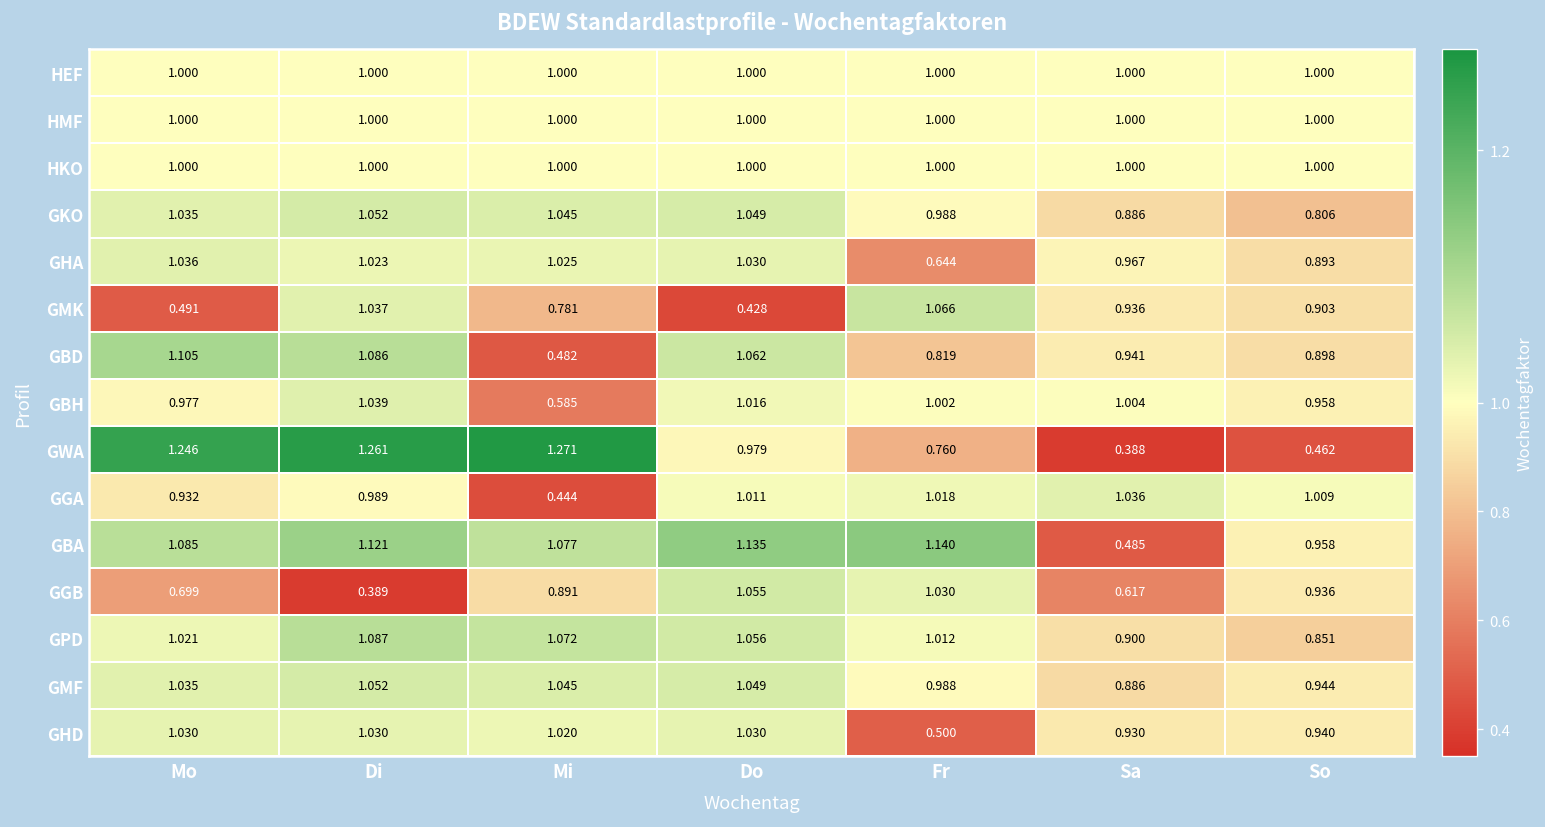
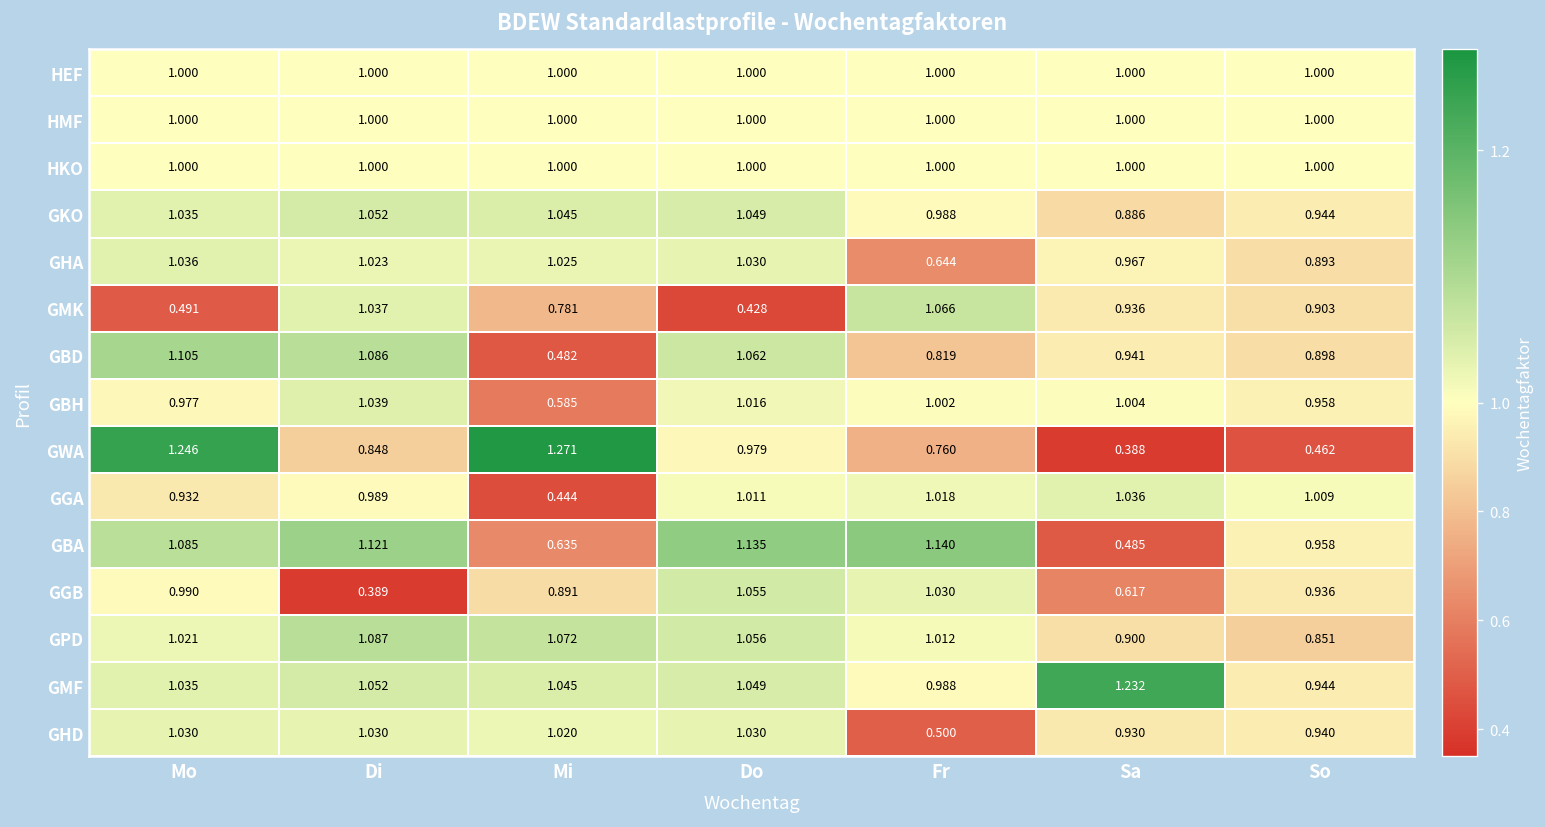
  {
    "HEF": {
      "Mo": 1.000,
      "Di": 1.000,
      "Mi": 1.000,
      "Do": 1.000,
      "Fr": 1.000,
      "Sa": 1.000,
      "So": 1.000
    },
    "HMF": {
      "Mo": 1.000,
      "Di": 1.000,
      "Mi": 1.000,
      "Do": 1.000,
      "Fr": 1.000,
      "Sa": 1.000,
      "So": 1.000
    },
    "HKO": {
      "Mo": 1.000,
      "Di": 1.000,
      "Mi": 1.000,
      "Do": 1.000,
      "Fr": 1.000,
      "Sa": 1.000,
      "So": 1.000
    },
    "GKO": {
      "Mo": 1.035,
      "Di": 1.052,
      "Mi": 1.045,
      "Do": 1.049,
      "Fr": 0.988,
      "Sa": 0.886,
-     "So": 0.806
+     "So": 0.944
    },
    "GHA": {
      "Mo": 1.036,
      "Di": 1.023,
      "Mi": 1.025,
      "Do": 1.030,
      "Fr": 0.644,
      "Sa": 0.967,
      "So": 0.893
    },
    "GMK": {
      "Mo": 0.491,
      "Di": 1.037,
      "Mi": 0.781,
      "Do": 0.428,
      "Fr": 1.066,
      "Sa": 0.936,
      "So": 0.903
    },
    "GBD": {
      "Mo": 1.105,
      "Di": 1.086,
      "Mi": 0.482,
      "Do": 1.062,
      "Fr": 0.819,
      "Sa": 0.941,
      "So": 0.898
    },
    "GBH": {
      "Mo": 0.977,
      "Di": 1.039,
      "Mi": 0.585,
      "Do": 1.016,
      "Fr": 1.002,
      "Sa": 1.004,
      "So": 0.958
    },
    "GWA": {
      "Mo": 1.246,
-     "Di": 1.261,
+     "Di": 0.848,
      "Mi": 1.271,
      "Do": 0.979,
      "Fr": 0.760,
      "Sa": 0.388,
      "So": 0.462
    },
    "GGA": {
      "Mo": 0.932,
      "Di": 0.989,
      "Mi": 0.444,
      "Do": 1.011,
      "Fr": 1.018,
      "Sa": 1.036,
      "So": 1.009
    },
    "GBA": {
      "Mo": 1.085,
      "Di": 1.121,
-     "Mi": 1.077,
+     "Mi": 0.635,
      "Do": 1.135,
      "Fr": 1.140,
      "Sa": 0.485,
      "So": 0.958
    },
    "GGB": {
-     "Mo": 0.699,
+     "Mo": 0.990,
      "Di": 0.389,
      "Mi": 0.891,
      "Do": 1.055,
      "Fr": 1.030,
      "Sa": 0.617,
      "So": 0.936
    },
    "GPD": {
      "Mo": 1.021,
      "Di": 1.087,
      "Mi": 1.072,
      "Do": 1.056,
      "Fr": 1.012,
      "Sa": 0.900,
      "So": 0.851
    },
    "GMF": {
      "Mo": 1.035,
      "Di": 1.052,
      "Mi": 1.045,
      "Do": 1.049,
      "Fr": 0.988,
-     "Sa": 0.886,
+     "Sa": 1.232,
      "So": 0.944
    },
    "GHD": {
      "Mo": 1.030,
      "Di": 1.030,
      "Mi": 1.020,
      "Do": 1.030,
      "Fr": 0.500,
      "Sa": 0.930,
      "So": 0.940
    }
  }
